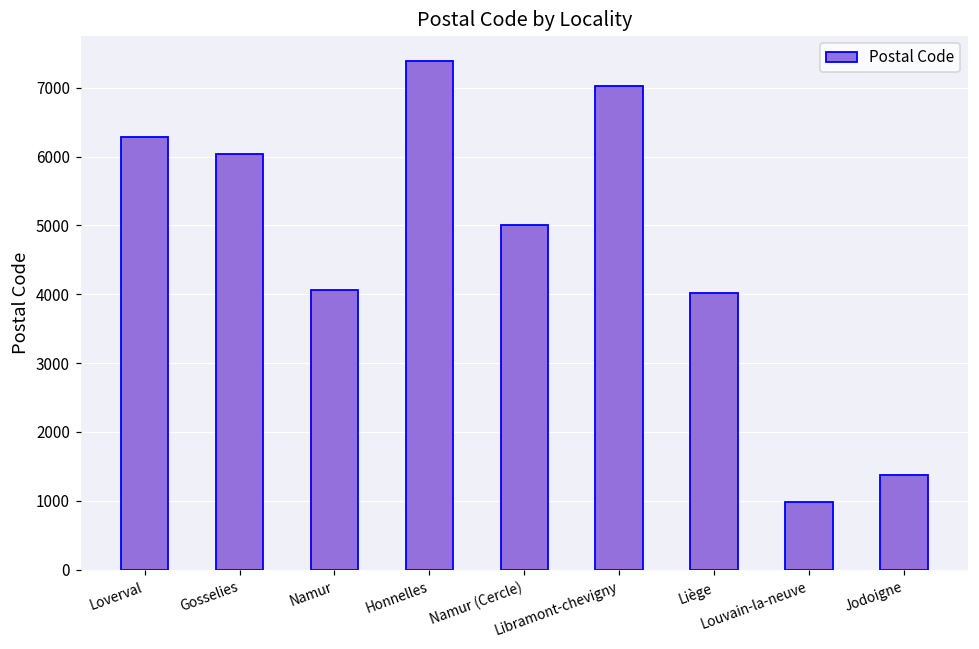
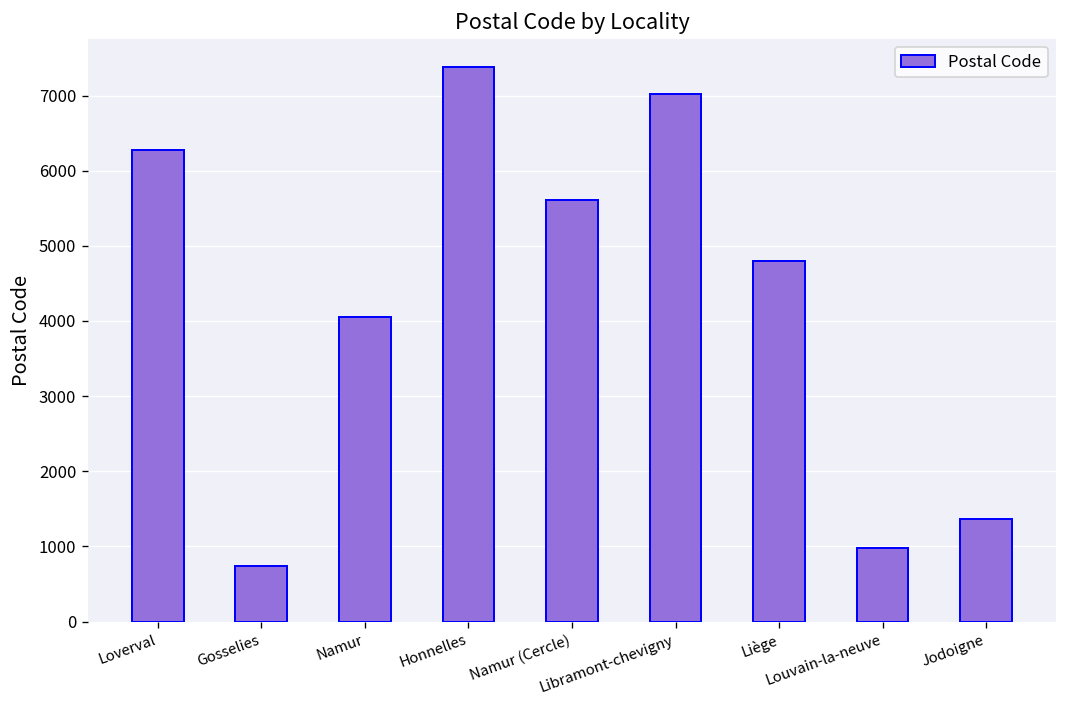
  {
    "Loverval": 6300,
-   "Gosselies": 6000,
+   "Gosselies": 700,
    "Namur": 4100,
    "Honnelles": 7400,
-   "Namur (Cercle)": 5000,
+   "Namur (Cercle)": 5600,
    "Libramont-chevigny": 7000,
-   "Liège": 4000,
+   "Liège": 4800,
    "Louvain-la-neuve": 1000,
    "Jodoigne": 1400
  }
